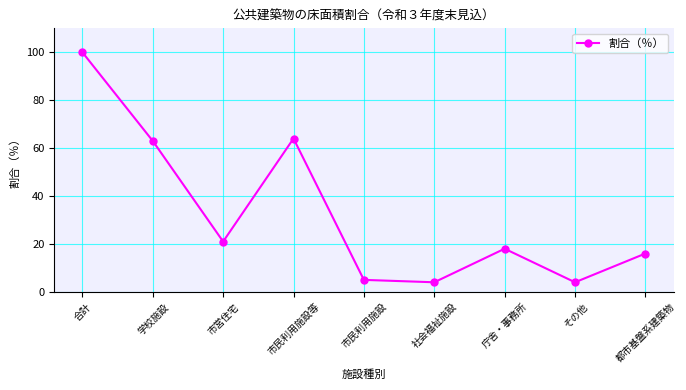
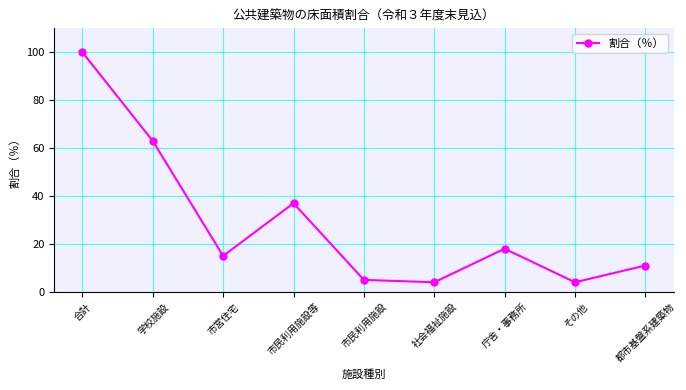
  {
    "合計": 100,
    "学校施設": 63,
-   "市営住宅": 21,
-   "市民利用施設等": 64,
+   "市営住宅": 15,
+   "市民利用施設等": 37,
    "市民利用施設": 5,
    "社会福祉施設": 4,
    "庁舎・事務所": 18,
    "その他": 4,
-   "都市基盤系建築物": 16
+   "都市基盤系建築物": 11
  }
